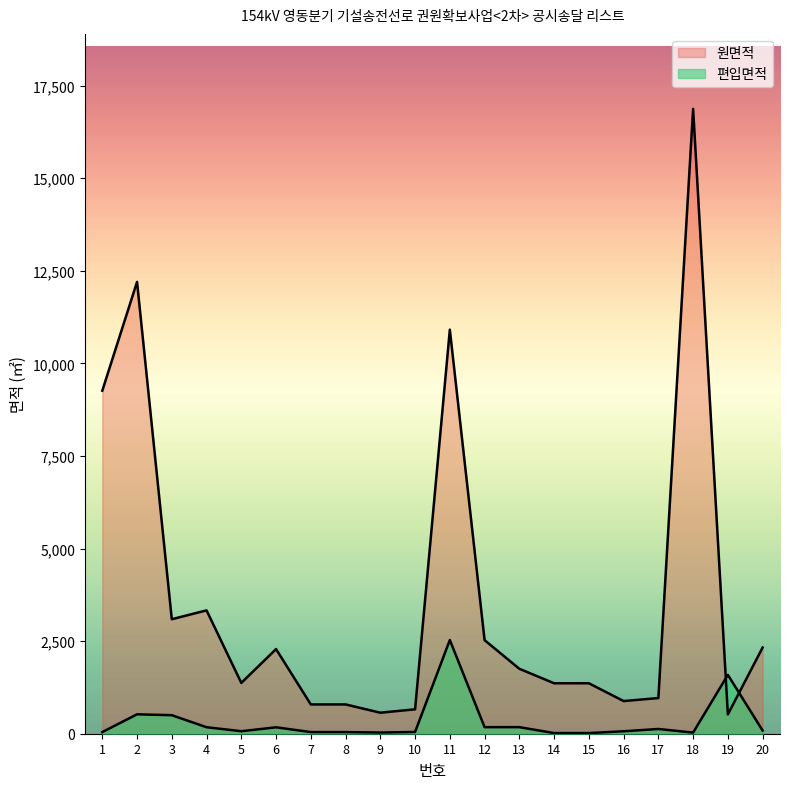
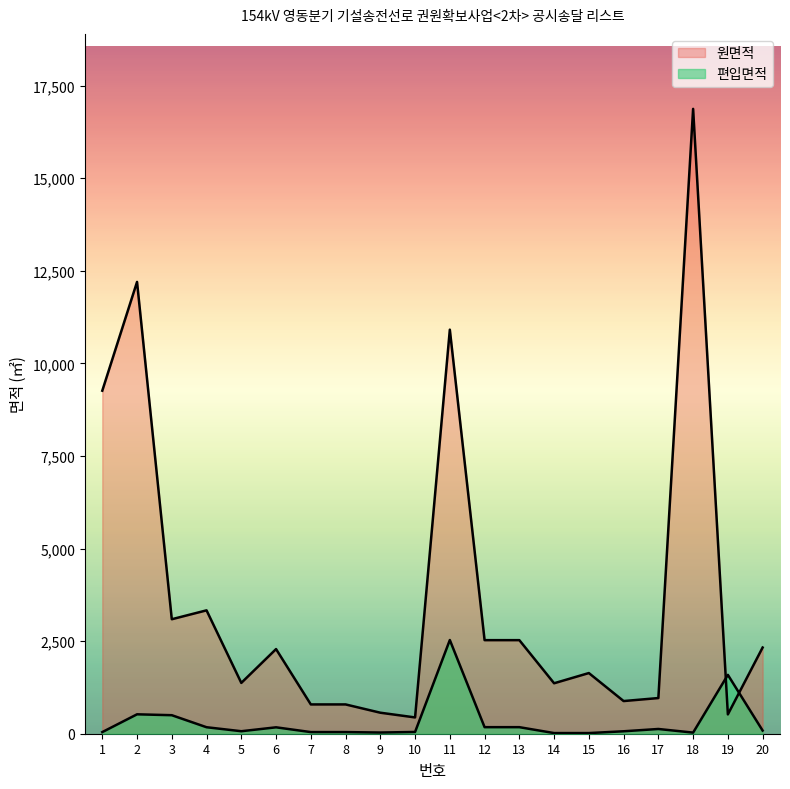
  {
    "원면적": {
      "1": "9,300",
      "2": "12,200",
      "3": "3,100",
      "4": "3,300",
      "5": "1,400",
      "6": "2,300",
      "7": "800",
      "8": "800",
      "9": "600",
-     "10": "700",
+     "10": "400",
      "11": "10,900",
      "12": "2,500",
-     "13": "1,800",
+     "13": "2,500",
      "14": "1,400",
-     "15": "1,400",
+     "15": "1,600",
      "16": "900",
      "17": "1,000",
      "18": "16,900",
      "19": "500",
      "20": "2,300"
    },
    "편입면적": {
      "1": "0",
      "2": "500",
      "3": "500",
      "4": "200",
      "5": "100",
      "6": "200",
      "7": "0",
      "8": "0",
      "9": "0",
      "10": "0",
      "11": "2,500",
      "12": "200",
      "13": "200",
      "14": "0",
      "15": "0",
      "16": "100",
      "17": "100",
      "18": "0",
      "19": "1,600",
      "20": "100"
    }
  }
